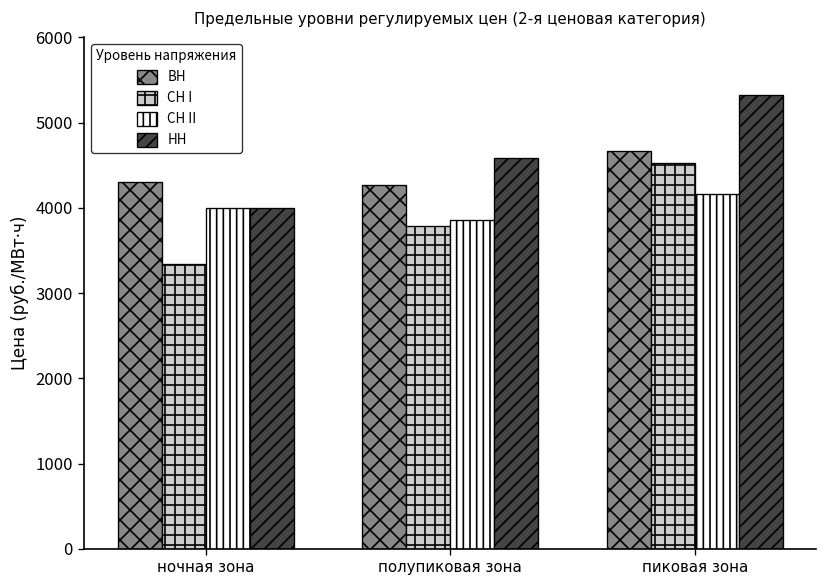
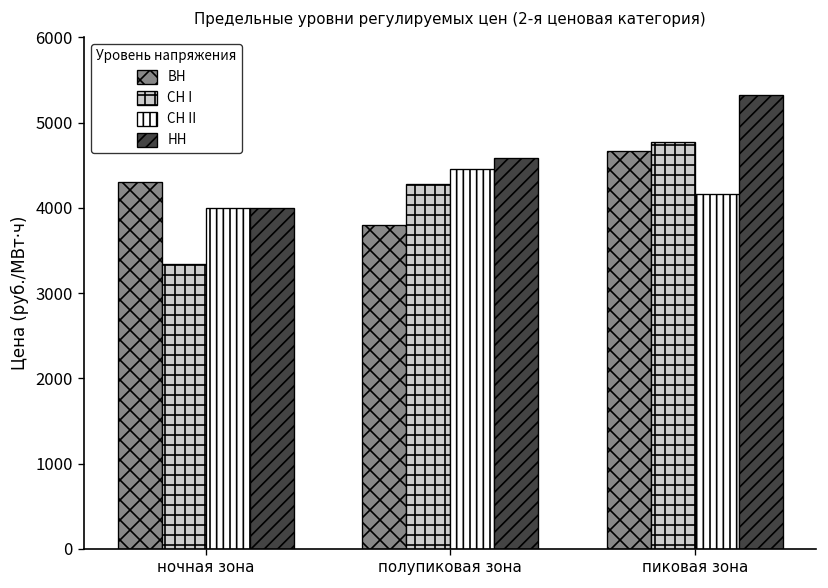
  {
    "ВН": {
      "ночная зона": 4300,
-     "полупиковая зона": 4300,
+     "полупиковая зона": 3800,
      "пиковая зона": 4700
    },
    "СН I": {
      "ночная зона": 3300,
-     "полупиковая зона": 3800,
-     "пиковая зона": 4500
+     "полупиковая зона": 4300,
+     "пиковая зона": 4800
    },
    "СН II": {
      "ночная зона": 4000,
-     "полупиковая зона": 3900,
+     "полупиковая зона": 4500,
      "пиковая зона": 4200
    },
    "НН": {
      "ночная зона": 4000,
      "полупиковая зона": 4600,
      "пиковая зона": 5300
    }
  }
